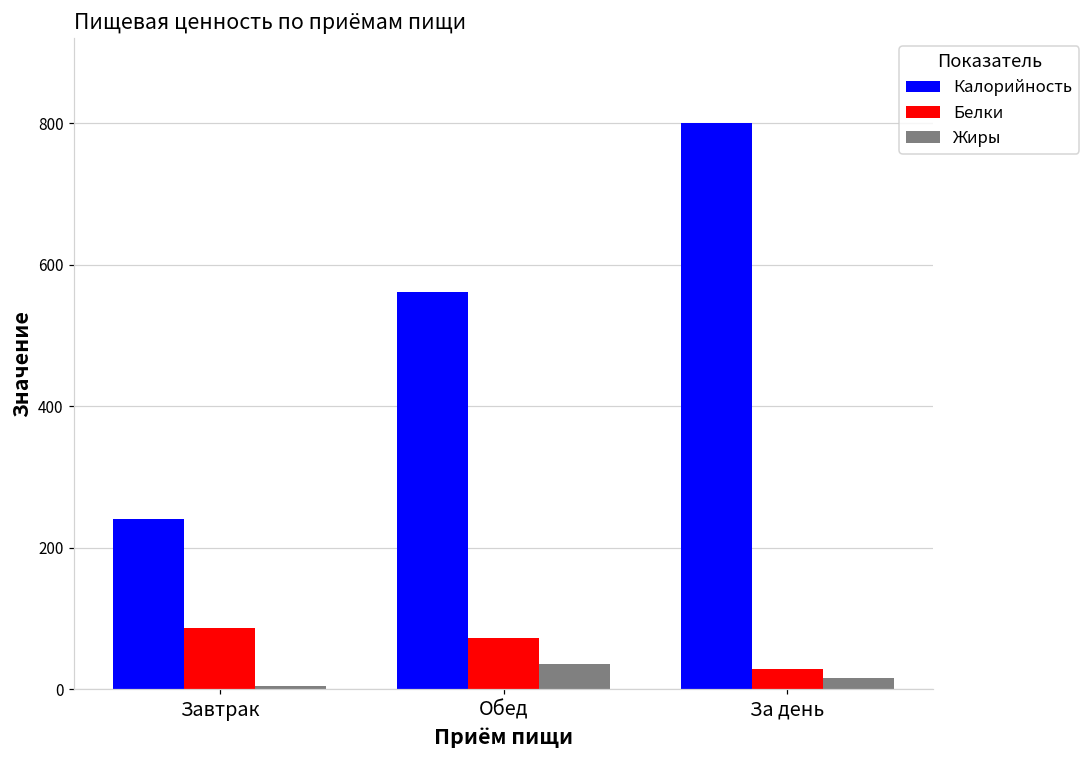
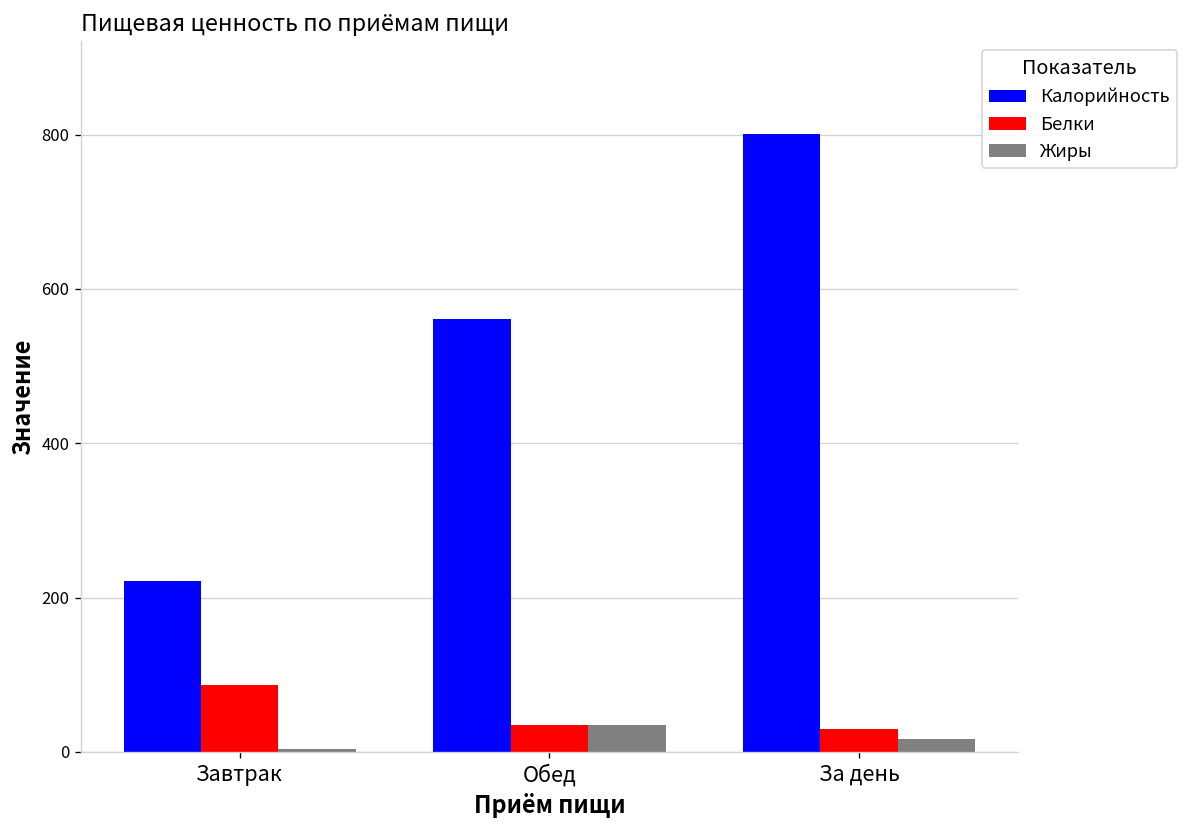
  {
    "Калорийность": {
-     "Завтрак": 240,
+     "Завтрак": 220,
      "Обед": 560,
      "За день": 800
    },
    "Белки": {
      "Завтрак": 90,
-     "Обед": 70,
+     "Обед": 40,
      "За день": 30
    },
    "Жиры": {
      "Завтрак": 0,
      "Обед": 40,
      "За день": 20
    }
  }
